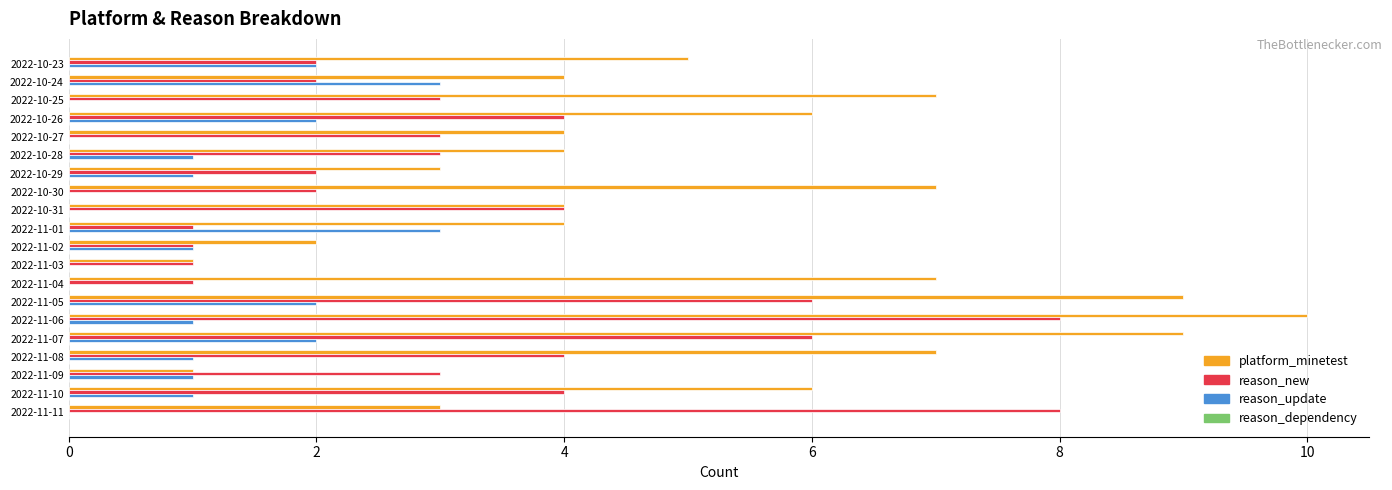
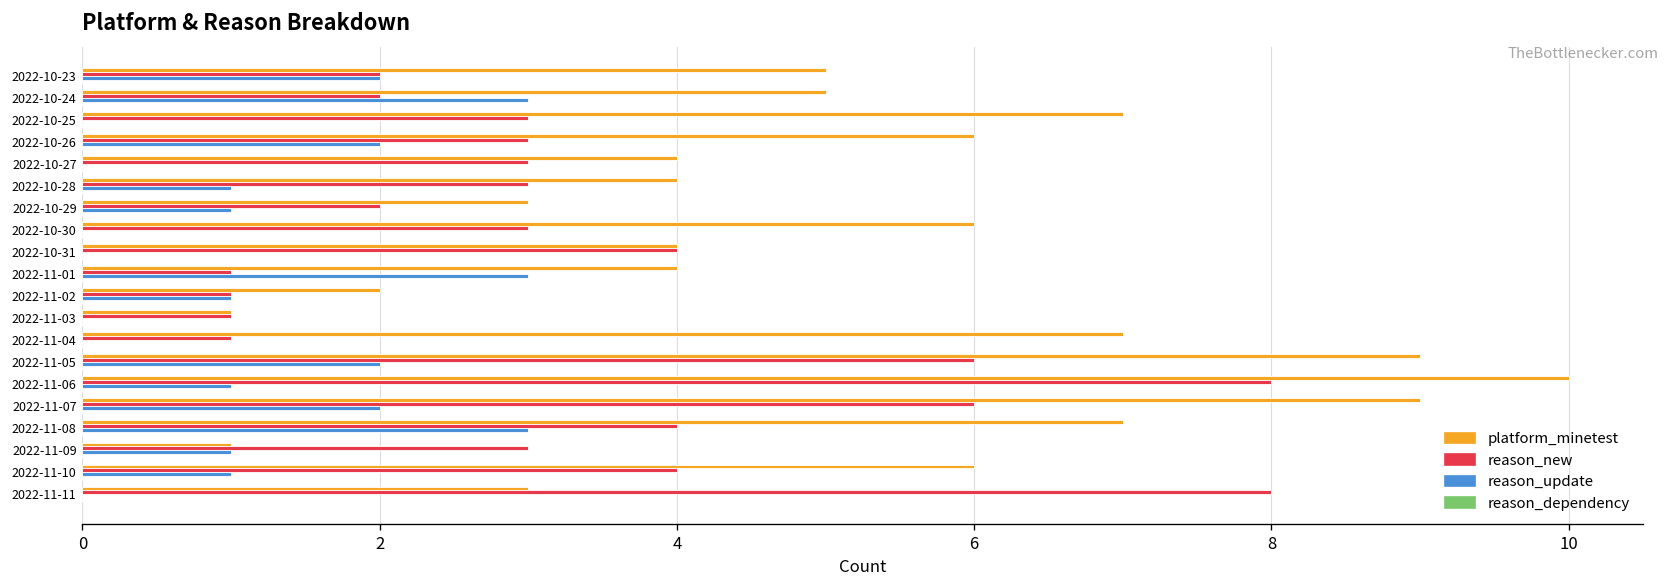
  {
    "platform_minetest": {
      "2022-10-23": 5,
-     "2022-10-24": 4,
+     "2022-10-24": 5,
      "2022-10-25": 7,
      "2022-10-26": 6,
      "2022-10-27": 4,
      "2022-10-28": 4,
      "2022-10-29": 3,
-     "2022-10-30": 7,
+     "2022-10-30": 6,
      "2022-10-31": 4,
      "2022-11-01": 4,
      "2022-11-02": 2,
      "2022-11-03": 1,
      "2022-11-04": 7,
      "2022-11-05": 9,
      "2022-11-06": 10,
      "2022-11-07": 9,
      "2022-11-08": 7,
      "2022-11-09": 1,
      "2022-11-10": 6,
      "2022-11-11": 3
    },
    "reason_new": {
      "2022-10-23": 2,
      "2022-10-24": 2,
      "2022-10-25": 3,
-     "2022-10-26": 4,
+     "2022-10-26": 3,
      "2022-10-27": 3,
      "2022-10-28": 3,
      "2022-10-29": 2,
-     "2022-10-30": 2,
+     "2022-10-30": 3,
      "2022-10-31": 4,
      "2022-11-01": 1,
      "2022-11-02": 1,
      "2022-11-03": 1,
      "2022-11-04": 1,
      "2022-11-05": 6,
      "2022-11-06": 8,
      "2022-11-07": 6,
      "2022-11-08": 4,
      "2022-11-09": 3,
      "2022-11-10": 4,
      "2022-11-11": 8
    },
    "reason_update": {
      "2022-10-23": 2,
      "2022-10-24": 3,
      "2022-10-25": 0,
      "2022-10-26": 2,
      "2022-10-27": 0,
      "2022-10-28": 1,
      "2022-10-29": 1,
      "2022-10-30": 0,
      "2022-10-31": 0,
      "2022-11-01": 3,
      "2022-11-02": 1,
      "2022-11-03": 0,
      "2022-11-04": 0,
      "2022-11-05": 2,
      "2022-11-06": 1,
      "2022-11-07": 2,
-     "2022-11-08": 1,
+     "2022-11-08": 3,
      "2022-11-09": 1,
      "2022-11-10": 1,
      "2022-11-11": 0
    },
    "reason_dependency": {
      "2022-10-23": 0,
      "2022-10-24": 0,
      "2022-10-25": 0,
      "2022-10-26": 0,
      "2022-10-27": 0,
      "2022-10-28": 0,
      "2022-10-29": 0,
      "2022-10-30": 0,
      "2022-10-31": 0,
      "2022-11-01": 0,
      "2022-11-02": 0,
      "2022-11-03": 0,
      "2022-11-04": 0,
      "2022-11-05": 0,
      "2022-11-06": 0,
      "2022-11-07": 0,
      "2022-11-08": 0,
      "2022-11-09": 0,
      "2022-11-10": 0,
      "2022-11-11": 0
    }
  }
